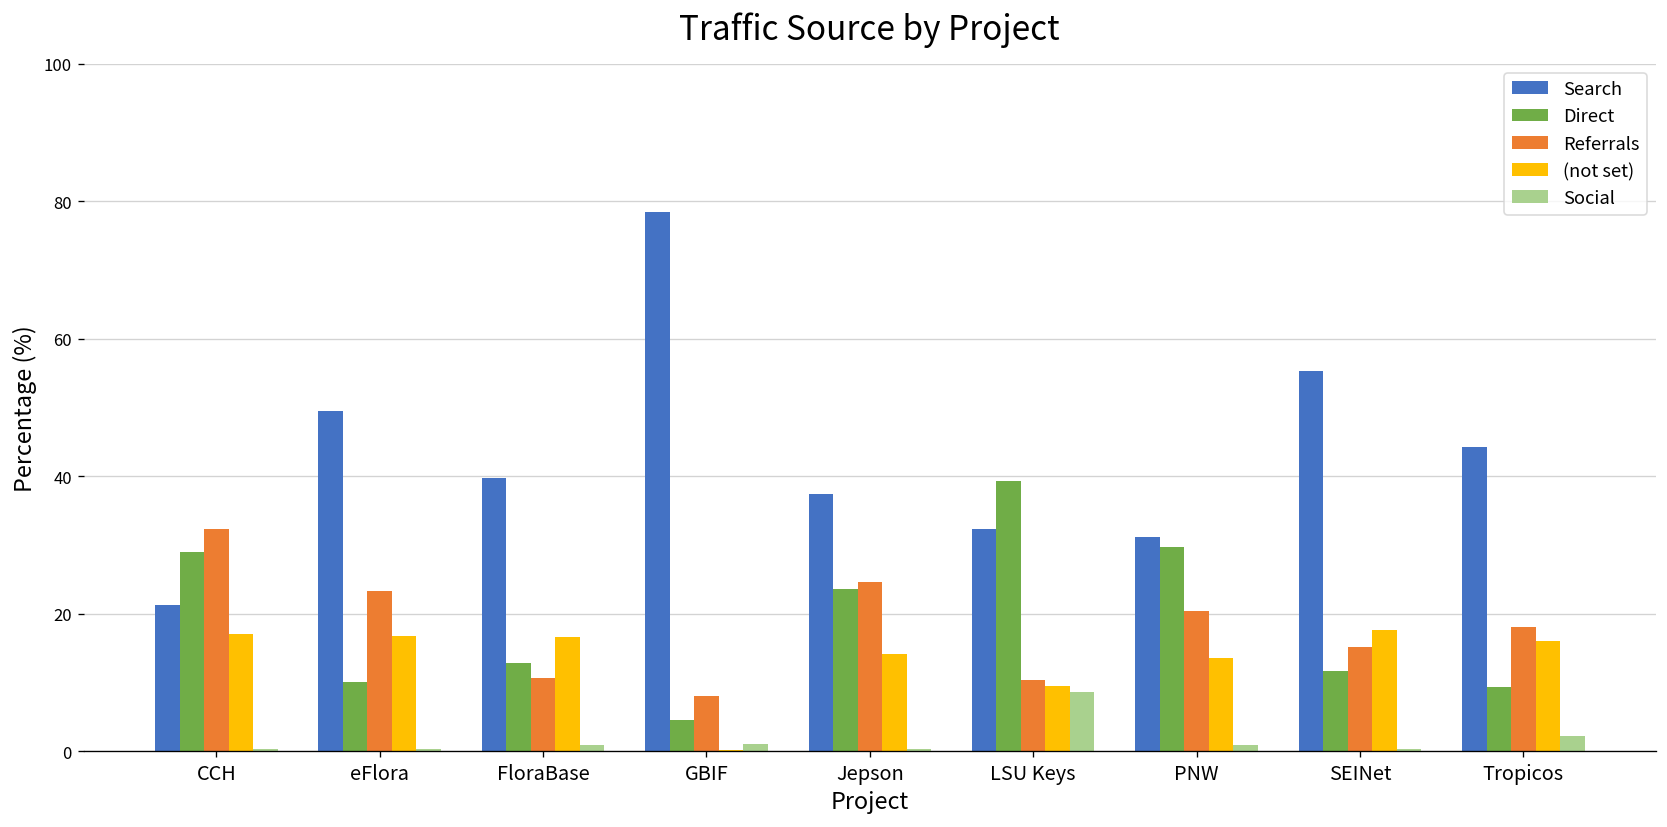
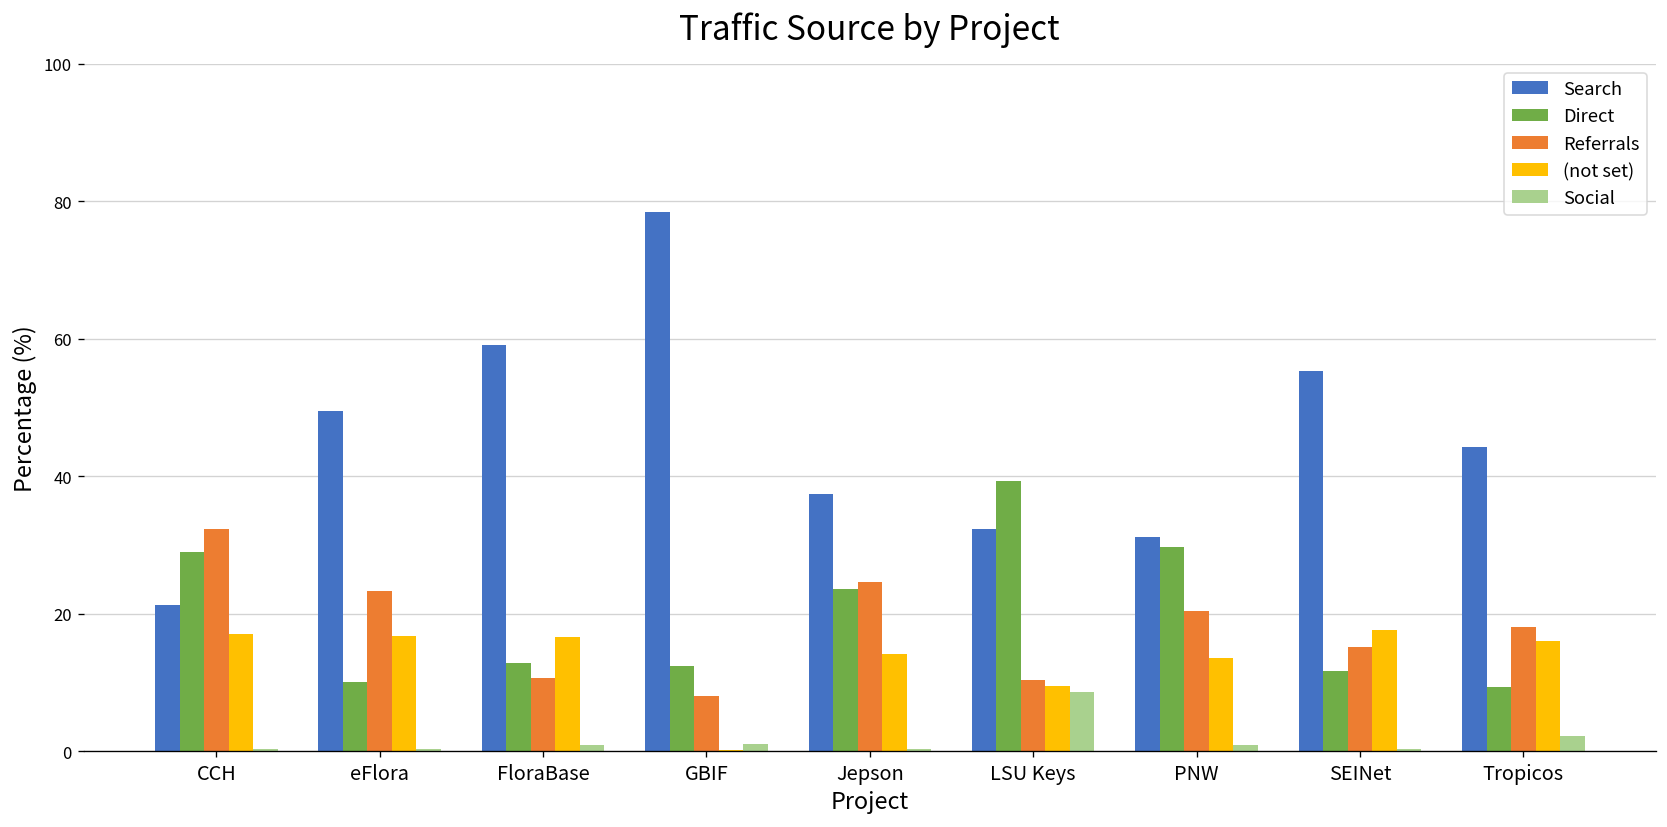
  {
    "Search": {
      "CCH": 21,
      "eFlora": 50,
-     "FloraBase": 40,
+     "FloraBase": 59,
      "GBIF": 78,
      "Jepson": 37,
      "LSU Keys": 32,
      "PNW": 31,
      "SEINet": 55,
      "Tropicos": 44
    },
    "Direct": {
      "CCH": 29,
      "eFlora": 10,
      "FloraBase": 13,
-     "GBIF": 5,
+     "GBIF": 12,
      "Jepson": 24,
      "LSU Keys": 39,
      "PNW": 30,
      "SEINet": 12,
      "Tropicos": 9
    },
    "Referrals": {
      "CCH": 32,
      "eFlora": 23,
      "FloraBase": 11,
      "GBIF": 8,
      "Jepson": 25,
      "LSU Keys": 10,
      "PNW": 20,
      "SEINet": 15,
      "Tropicos": 18
    },
    "(not set)": {
      "CCH": 17,
      "eFlora": 17,
      "FloraBase": 17,
      "Jepson": 14,
      "LSU Keys": 10,
      "PNW": 14,
      "SEINet": 18,
      "Tropicos": 16
    },
    "Social": {
      "FloraBase": 1,
      "GBIF": 1,
      "LSU Keys": 9,
      "PNW": 1,
      "Tropicos": 2
    }
  }
